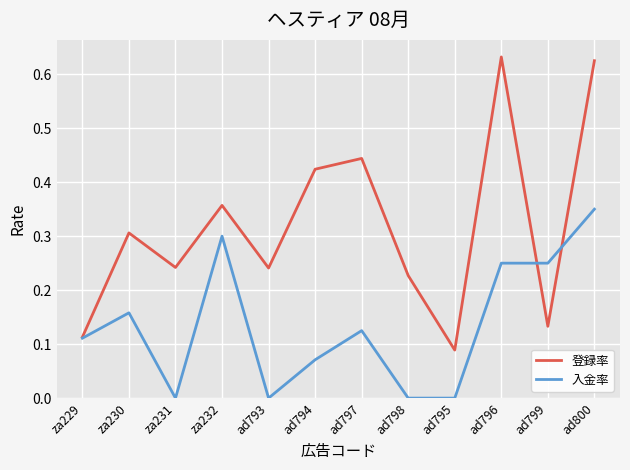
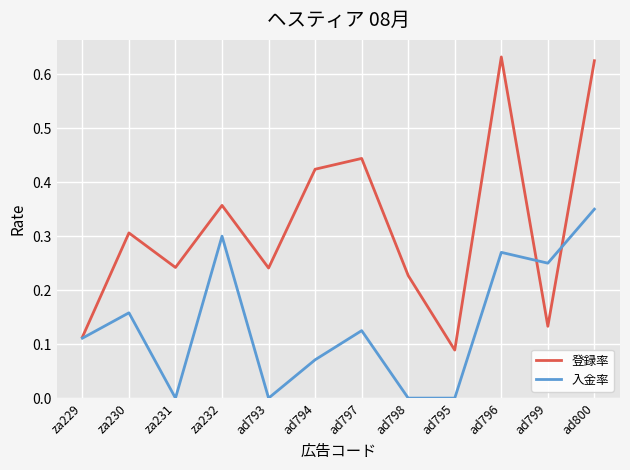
  {
    "登録率": {
      "za230": 0.31,
      "za231": 0.24,
      "za232": 0.36,
      "ad793": 0.24,
      "ad794": 0.42,
      "ad797": 0.44,
      "ad798": 0.23,
      "ad795": 0.09,
      "ad796": 0.63,
      "ad799": 0.13,
      "ad800": 0.63
    },
    "入金率": {
      "za230": 0.16,
      "za231": 0.00,
      "za232": 0.30,
      "ad793": 0.00,
      "ad794": 0.07,
      "ad797": 0.13,
      "ad798": 0.00,
      "ad795": 0.00,
-     "ad796": 0.25,
+     "ad796": 0.27,
      "ad799": 0.25,
      "ad800": 0.35
    }
  }
